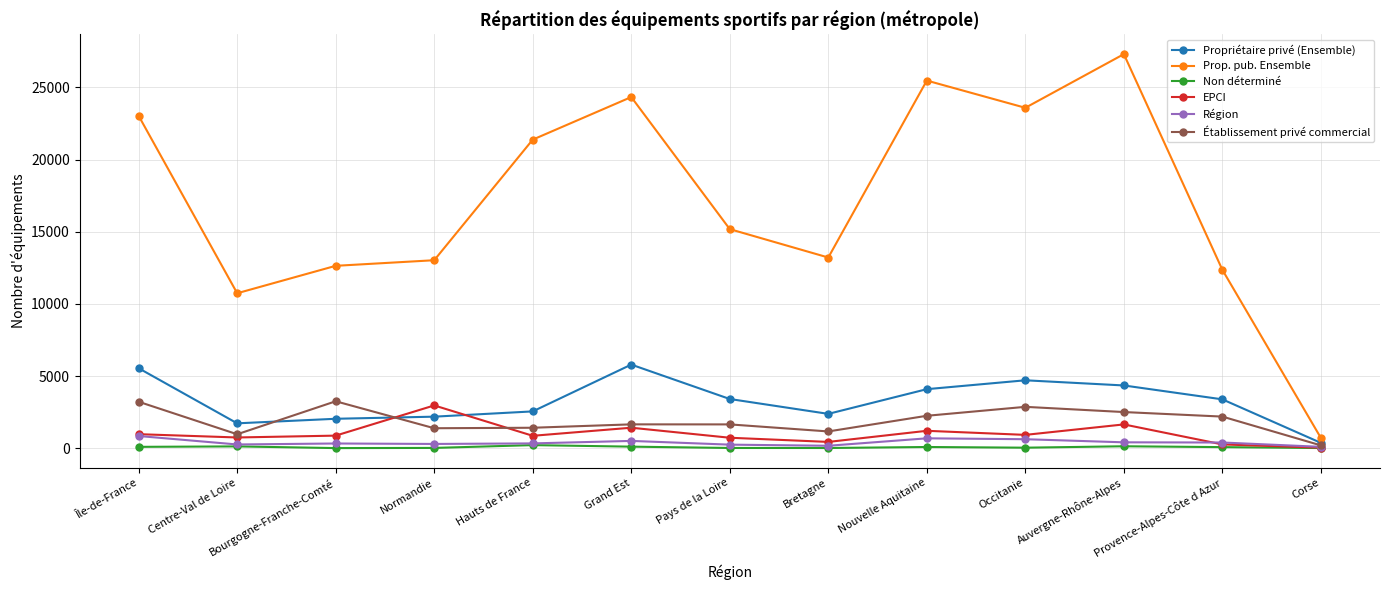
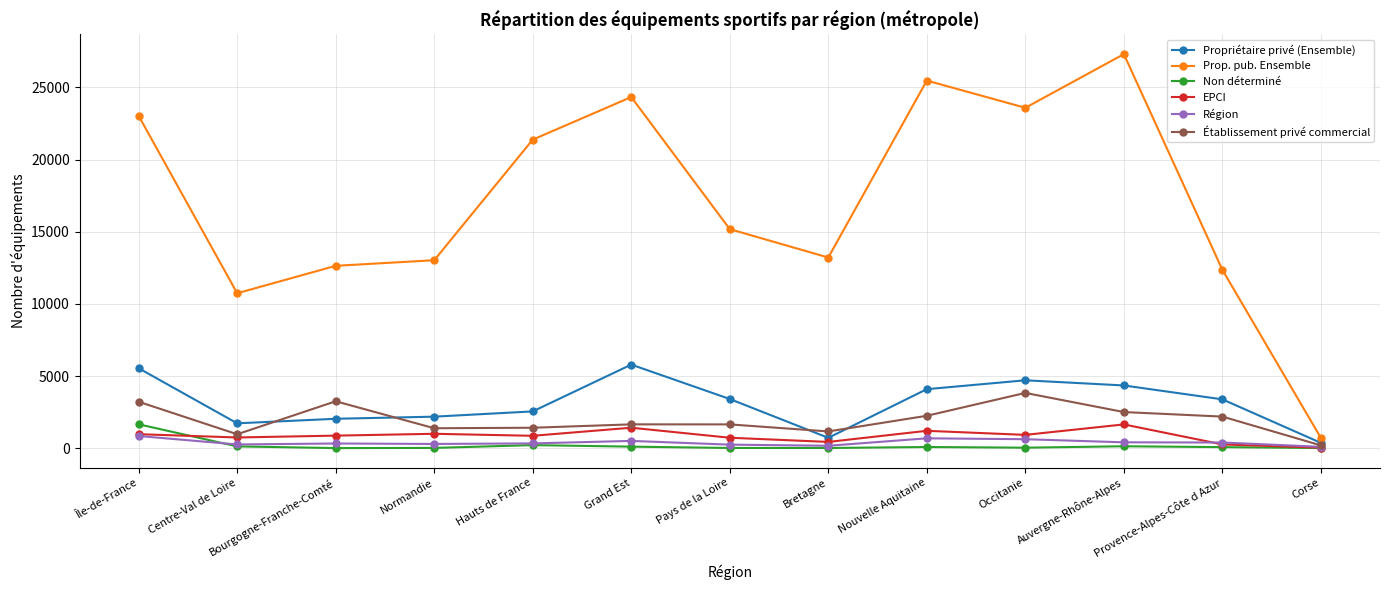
  {
    "Propriétaire privé (Ensemble)": {
      "Île-de-France": 5500,
      "Centre-Val de Loire": 1700,
      "Bourgogne-Franche-Comté": 2000,
      "Normandie": 2200,
      "Hauts de France": 2500,
      "Grand Est": 5800,
      "Pays de la Loire": 3400,
-     "Bretagne": 2400,
+     "Bretagne": 700,
      "Nouvelle Aquitaine": 4100,
      "Occitanie": 4700,
      "Auvergne-Rhône-Alpes": 4300,
      "Provence-Alpes-Côte d Azur": 3400
    },
    "Prop. pub. Ensemble": {
      "Île-de-France": 23000,
      "Centre-Val de Loire": 10700,
      "Bourgogne-Franche-Comté": 12600,
      "Normandie": 13000,
      "Hauts de France": 21400,
      "Grand Est": 24300,
      "Pays de la Loire": 15200,
      "Bretagne": 13200,
      "Nouvelle Aquitaine": 25500,
      "Occitanie": 23600,
      "Auvergne-Rhône-Alpes": 27300,
      "Provence-Alpes-Côte d Azur": 12400,
      "Corse": 700
    },
    "Non déterminé": {
-     "Île-de-France": 100,
+     "Île-de-France": 1700,
      "Bourgogne-Franche-Comté": 0,
      "Normandie": 0,
      "Grand Est": 100,
      "Pays de la Loire": 0,
      "Nouvelle Aquitaine": 100,
      "Occitanie": 0,
      "Auvergne-Rhône-Alpes": 100,
      "Provence-Alpes-Côte d Azur": 100
    },
    "EPCI": {
      "Centre-Val de Loire": 700,
      "Bourgogne-Franche-Comté": 900,
-     "Normandie": 3000,
+     "Normandie": 1000,
      "Hauts de France": 900,
      "Grand Est": 1400,
      "Pays de la Loire": 700,
      "Bretagne": 400,
      "Nouvelle Aquitaine": 1200,
      "Occitanie": 900,
      "Auvergne-Rhône-Alpes": 1600
    },
    "Région": {
      "Bourgogne-Franche-Comté": 300,
      "Normandie": 300,
      "Grand Est": 500,
      "Pays de la Loire": 200,
      "Nouvelle Aquitaine": 700,
      "Occitanie": 600,
      "Auvergne-Rhône-Alpes": 400
    },
    "Établissement privé commercial": {
      "Île-de-France": 3200,
      "Centre-Val de Loire": 1000,
      "Bourgogne-Franche-Comté": 3200,
      "Normandie": 1400,
      "Hauts de France": 1400,
      "Grand Est": 1600,
      "Pays de la Loire": 1600,
      "Bretagne": 1200,
      "Nouvelle Aquitaine": 2200,
-     "Occitanie": 2900,
+     "Occitanie": 3800,
      "Auvergne-Rhône-Alpes": 2500,
      "Provence-Alpes-Côte d Azur": 2200
    }
  }
